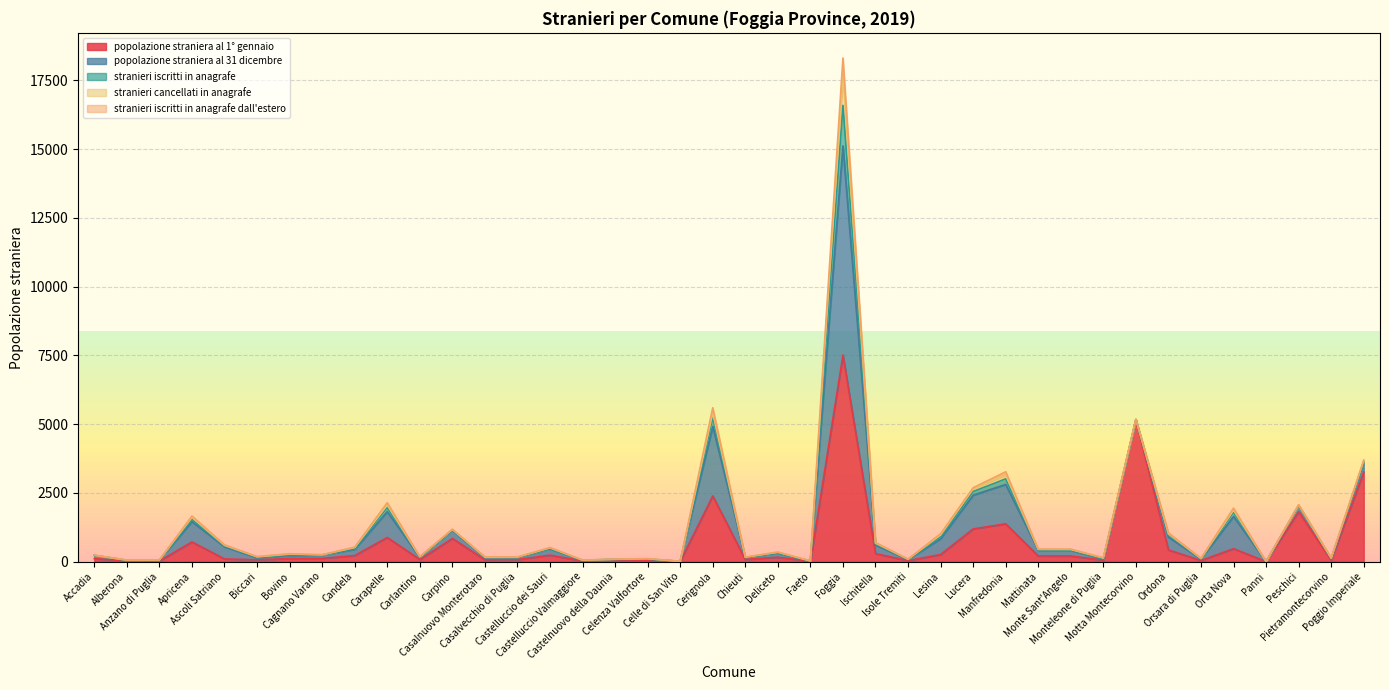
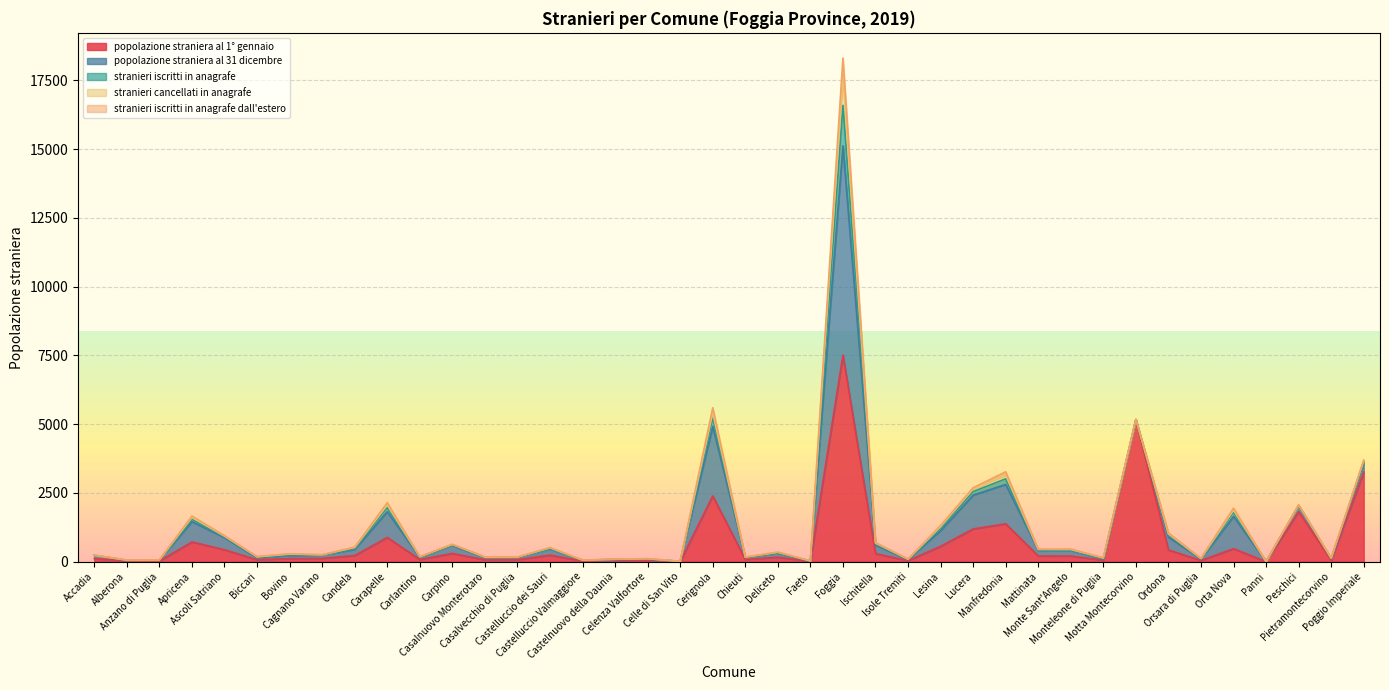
  {
    "popolazione straniera al 1° gennaio": {
      "Accadia": 100,
      "Apricena": 700,
-     "Ascoli Satriano": 100,
+     "Ascoli Satriano": 400,
      "Bovino": 100,
      "Cagnano Varano": 100,
      "Candela": 200,
      "Carapelle": 900,
-     "Carpino": 800,
+     "Carpino": 300,
      "Castelluccio dei Sauri": 200,
      "Cerignola": 2400,
      "Deliceto": 200,
      "Foggia": 7500,
      "Ischitella": 300,
-     "Lesina": 300,
+     "Lesina": 600,
      "Lucera": 1200,
      "Manfredonia": 1400,
      "Mattinata": 200,
      "Monte Sant'Angelo": 200,
      "Ordona": 400,
      "Orta Nova": 500,
      "Peschici": 1800,
      "Poggio Imperiale": 3300
    }
  }
